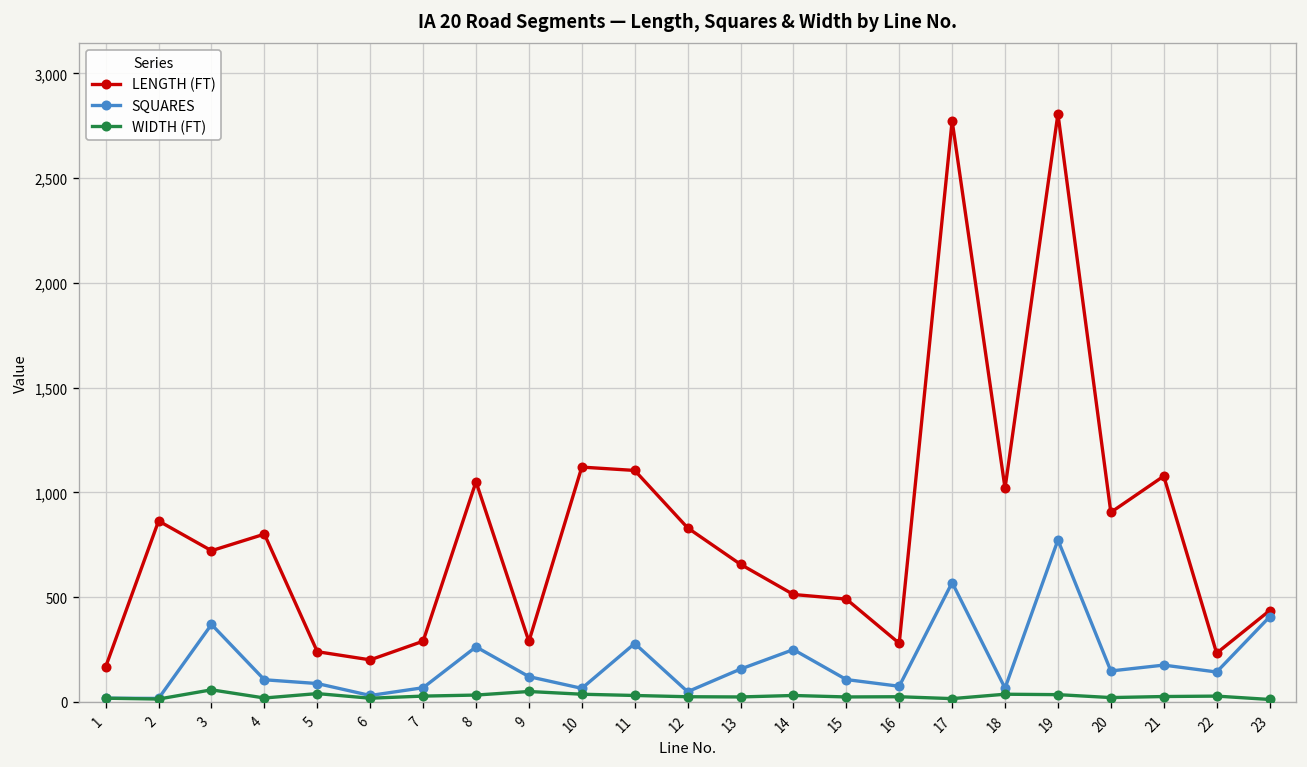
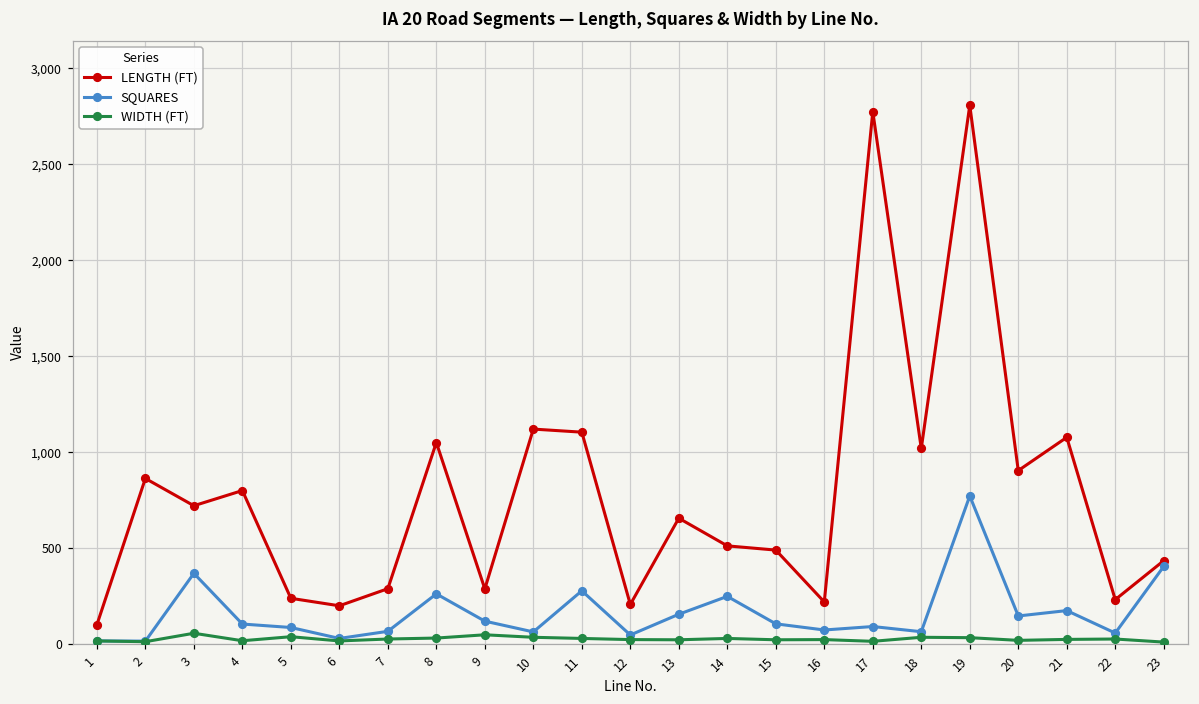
  {
    "LENGTH (FT)": {
-     "1": "170",
+     "1": "100",
      "2": "860",
      "3": "720",
      "4": "800",
      "5": "240",
      "6": "200",
      "7": "290",
      "8": "1,050",
      "9": "290",
      "10": "1,120",
      "11": "1,110",
-     "12": "830",
+     "12": "210",
      "13": "660",
      "14": "510",
      "15": "490",
-     "16": "280",
+     "16": "220",
      "17": "2,770",
      "18": "1,020",
      "19": "2,810",
      "20": "910",
      "21": "1,080",
      "22": "230",
      "23": "440"
    },
    "SQUARES": {
      "3": "370",
      "4": "110",
      "5": "90",
      "7": "70",
      "8": "260",
      "9": "120",
      "10": "70",
      "11": "280",
      "12": "50",
      "13": "160",
      "14": "250",
      "15": "110",
      "16": "80",
-     "17": "570",
+     "17": "90",
      "18": "70",
      "19": "770",
      "20": "150",
      "21": "180",
-     "22": "140",
+     "22": "60",
      "23": "410"
    },
    "WIDTH (FT)": {
      "3": "60",
      "4": "20",
      "5": "40",
      "7": "30",
      "8": "30",
      "9": "50",
      "10": "40",
      "11": "30",
      "12": "30",
      "13": "20",
      "14": "30",
      "15": "20",
      "16": "30",
      "17": "20",
      "18": "40",
      "19": "40",
      "20": "20",
      "21": "30",
      "22": "30",
      "23": "10"
    }
  }
